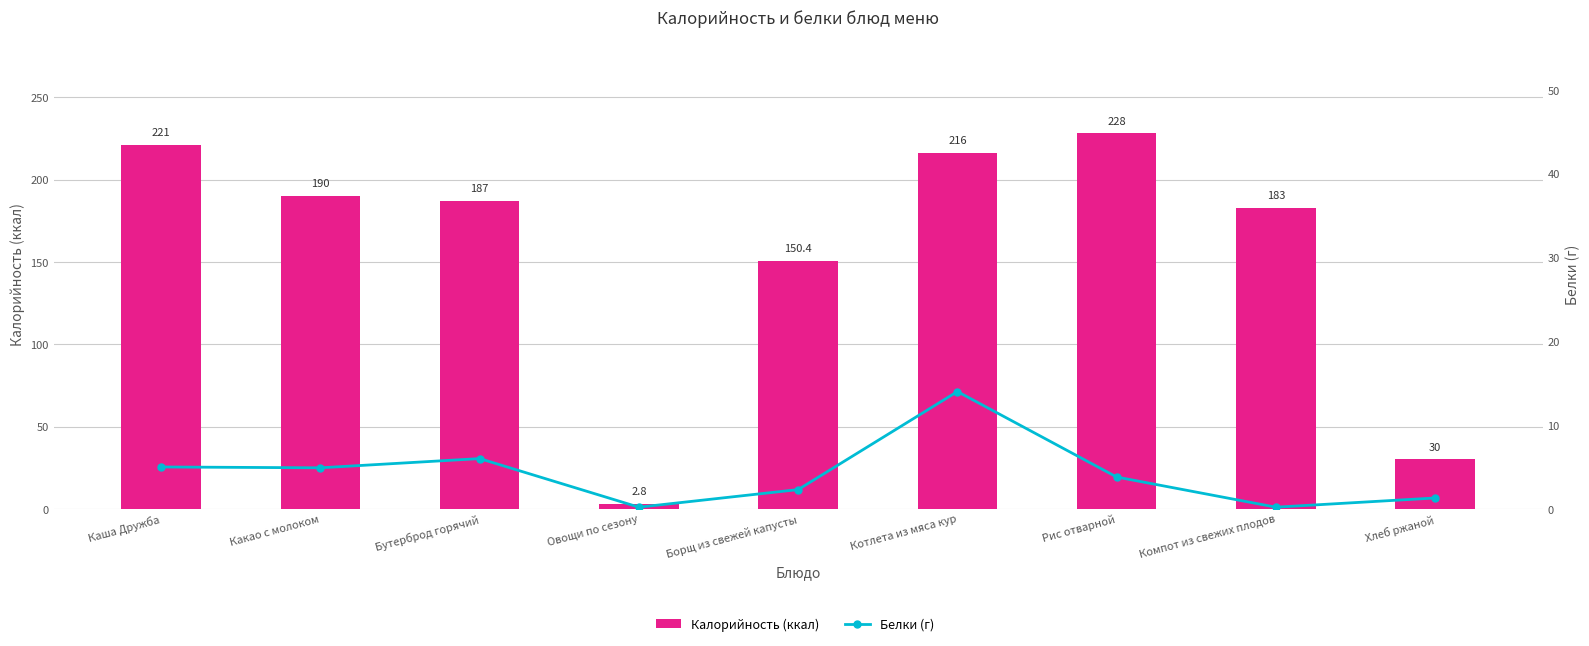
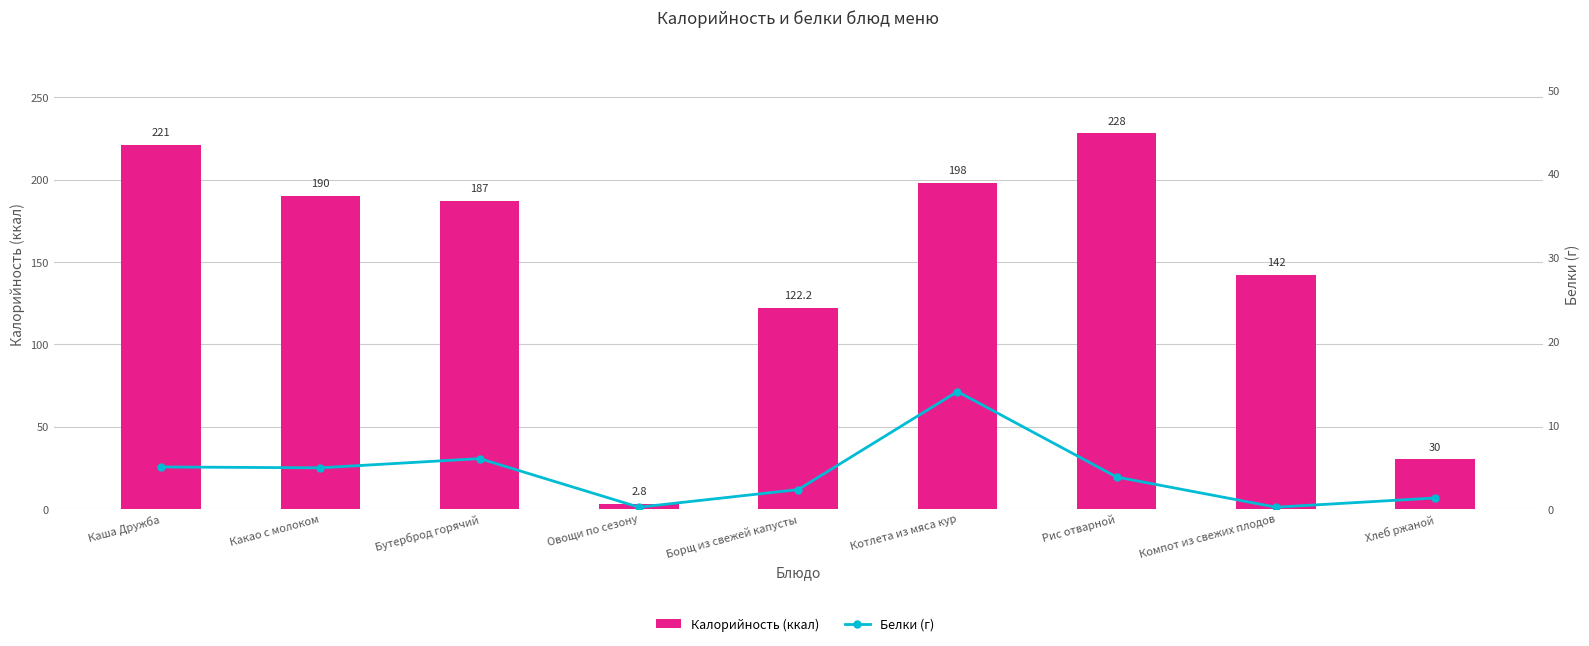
  {
    "Калорийность (ккал)": {
      "Каша Дружба": 221,
      "Какао с молоком": 190,
      "Бутерброд горячий": 187,
      "Овощи по сезону": 2.8,
-     "Борщ из свежей капусты": 150.4,
-     "Котлета из мяса кур": 216,
+     "Борщ из свежей капусты": 122.2,
+     "Котлета из мяса кур": 198,
      "Рис отварной": 228,
-     "Компот из свежих плодов": 183,
+     "Компот из свежих плодов": 142,
      "Хлеб ржаной": 30
    }
  }
